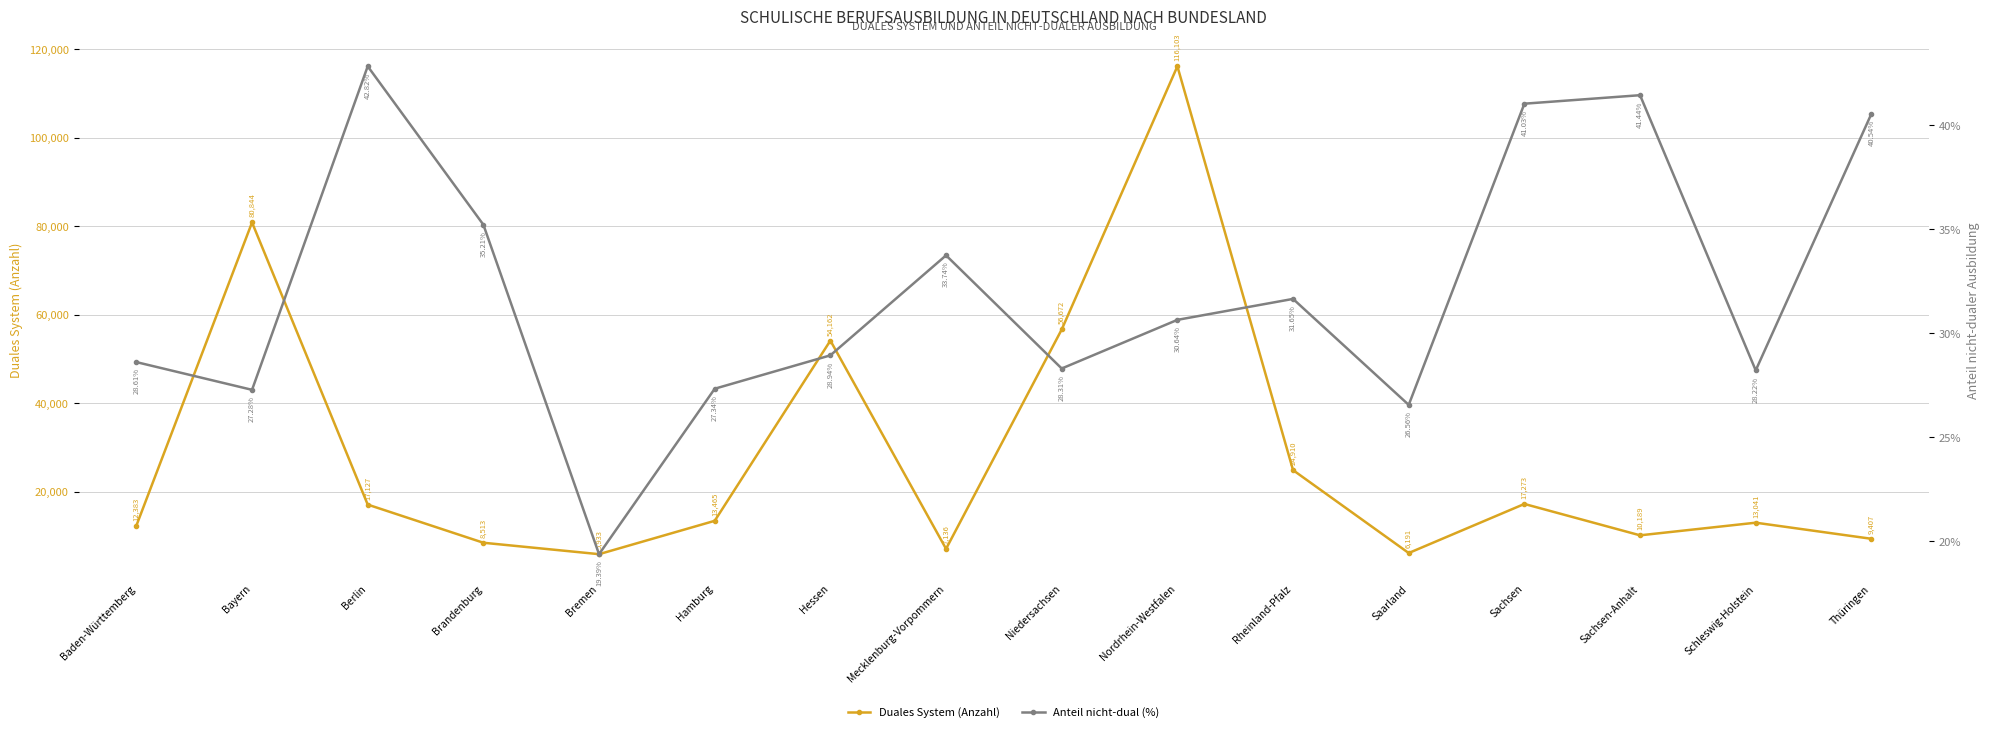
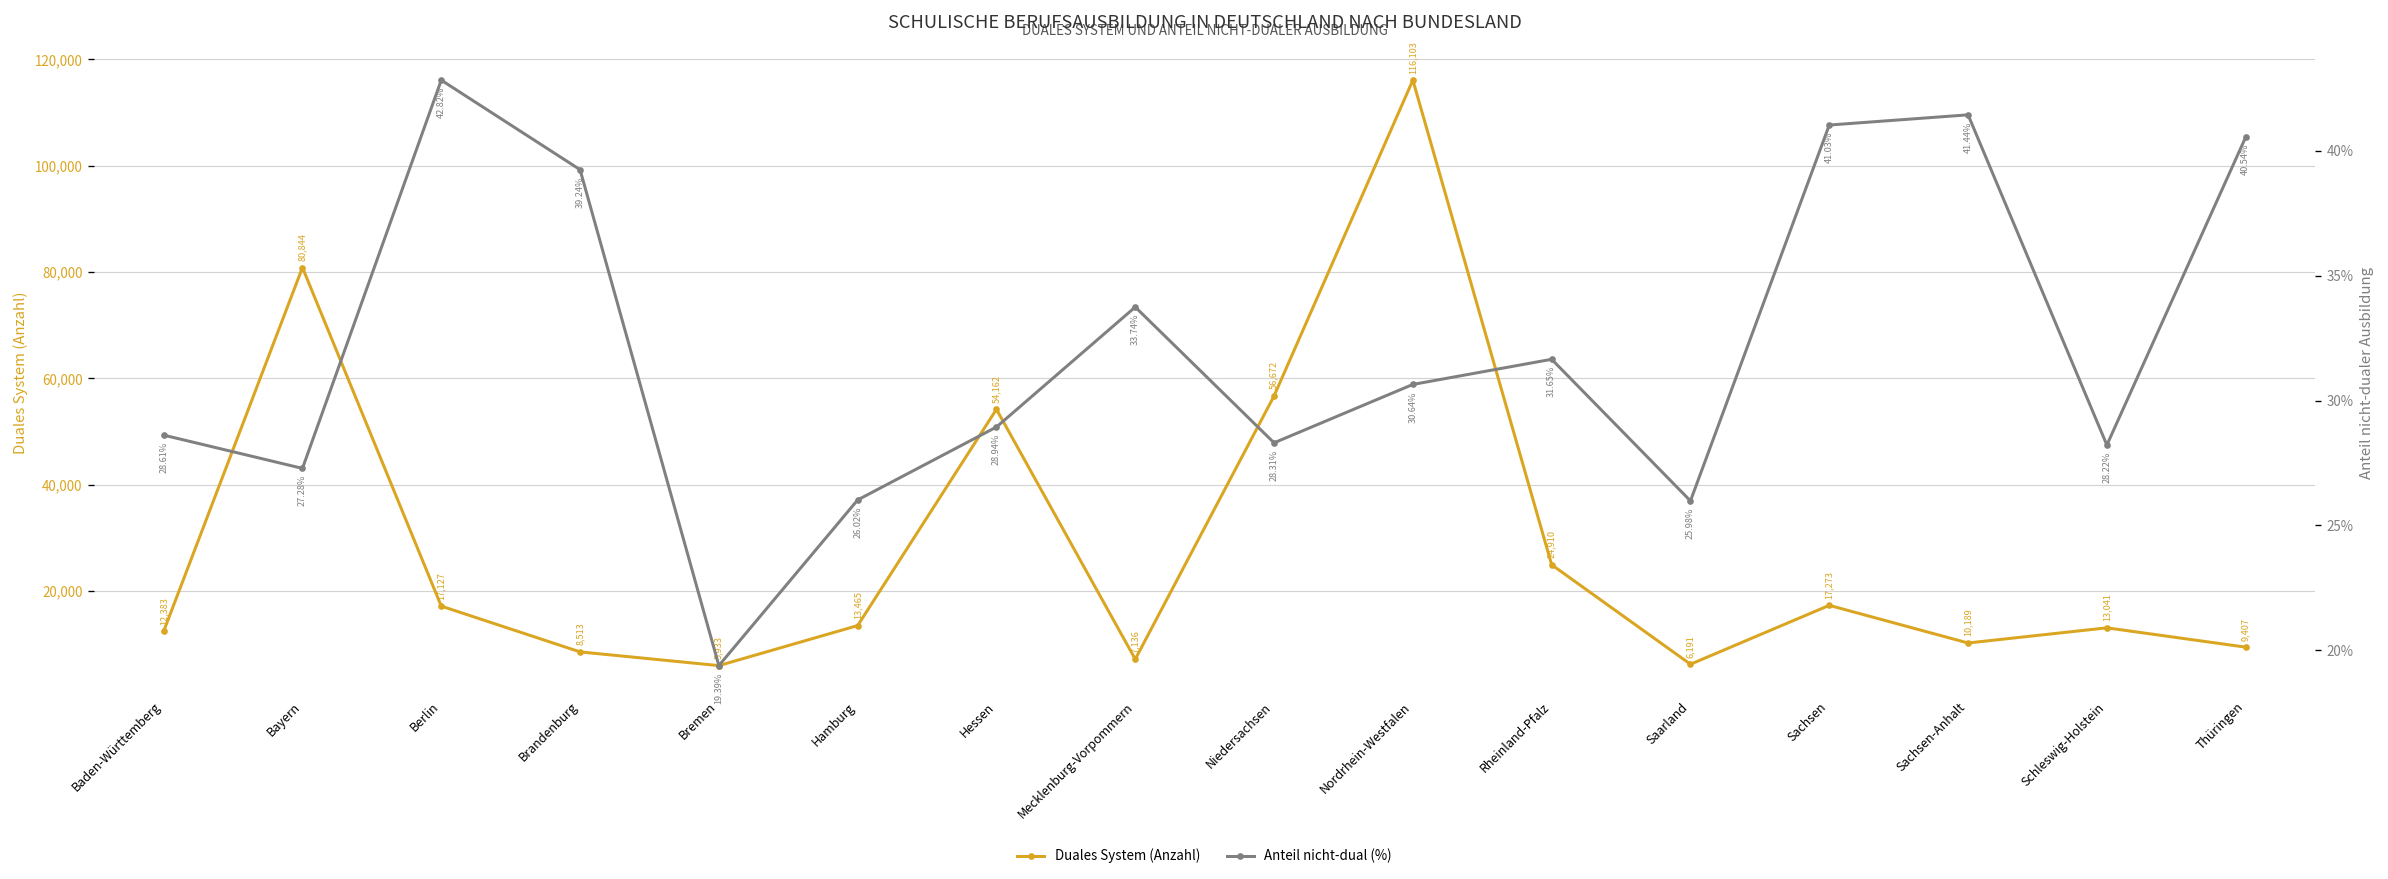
  {
    "Duales System (Anzahl)": {
      "Baden-Württemberg": "12,383",
      "Bayern": "80,844",
      "Berlin": "17,127",
      "Brandenburg": "8,513",
      "Bremen": "5,933",
      "Hamburg": "13,465",
      "Hessen": "54,162",
      "Mecklenburg-Vorpommern": "7,136",
      "Niedersachsen": "56,672",
      "Nordrhein-Westfalen": "116,103",
      "Rheinland-Pfalz": "24,910",
      "Saarland": "6,191",
      "Sachsen": "17,273",
      "Sachsen-Anhalt": "10,189",
      "Schleswig-Holstein": "13,041",
      "Thüringen": "9,407"
    },
    "Anteil nicht-dual (%)": {
      "Baden-Württemberg": "28.61%",
      "Bayern": "27.28%",
      "Berlin": "42.82%",
-     "Brandenburg": "35.21%",
+     "Brandenburg": "39.24%",
      "Bremen": "19.39%",
-     "Hamburg": "27.34%",
+     "Hamburg": "26.02%",
      "Hessen": "28.94%",
      "Mecklenburg-Vorpommern": "33.74%",
      "Niedersachsen": "28.31%",
      "Nordrhein-Westfalen": "30.64%",
      "Rheinland-Pfalz": "31.65%",
-     "Saarland": "26.56%",
+     "Saarland": "25.98%",
      "Sachsen": "41.03%",
      "Sachsen-Anhalt": "41.44%",
      "Schleswig-Holstein": "28.22%",
      "Thüringen": "40.54%"
    }
  }
